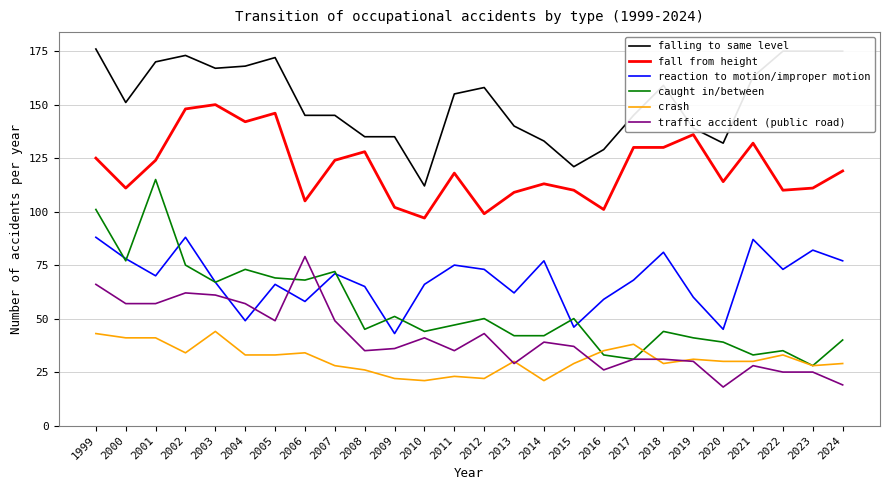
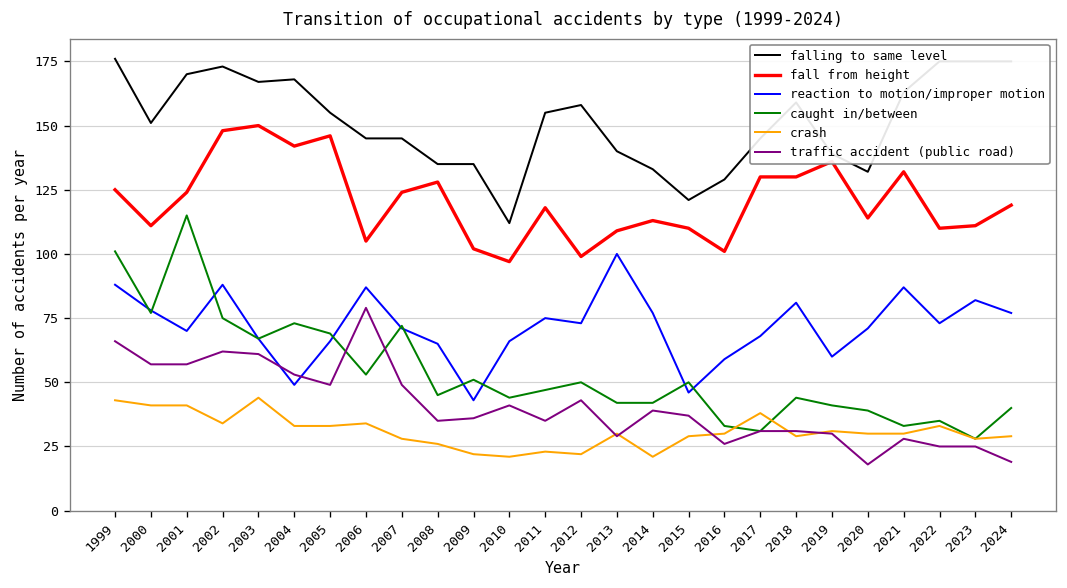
  {
    "falling to same level": {
      "1999": 176,
      "2000": 151,
      "2001": 170,
      "2002": 173,
      "2003": 167,
      "2004": 168,
-     "2005": 172,
+     "2005": 155,
      "2006": 145,
      "2007": 145,
      "2008": 135,
      "2009": 135,
      "2010": 112,
      "2011": 155,
      "2012": 158,
      "2013": 140,
      "2014": 133,
      "2015": 121,
      "2016": 129,
      "2020": 132
    },
    "fall from height": {
      "1999": 125,
      "2000": 111,
      "2001": 124,
      "2002": 148,
      "2003": 150,
      "2004": 142,
      "2005": 146,
      "2006": 105,
      "2007": 124,
      "2008": 128,
      "2009": 102,
      "2010": 97,
      "2011": 118,
      "2012": 99,
      "2013": 109,
      "2014": 113,
      "2015": 110,
      "2016": 101,
      "2017": 130,
      "2018": 130,
      "2019": 136,
      "2020": 114,
      "2021": 132,
      "2022": 110,
      "2023": 111,
      "2024": 119
    },
    "reaction to motion/improper motion": {
      "1999": 88,
      "2001": 70,
      "2002": 88,
      "2004": 49,
      "2005": 66,
-     "2006": 58,
+     "2006": 87,
      "2008": 65,
      "2009": 43,
      "2010": 66,
      "2011": 75,
      "2012": 73,
-     "2013": 62,
+     "2013": 100,
      "2014": 77,
      "2015": 46,
      "2016": 59,
      "2017": 68,
      "2018": 81,
      "2019": 60,
-     "2020": 45,
+     "2020": 71,
      "2021": 87,
      "2022": 73,
      "2023": 82,
      "2024": 77
    },
    "caught in/between": {
      "1999": 101,
      "2001": 115,
      "2002": 75,
      "2004": 73,
      "2005": 69,
-     "2006": 68,
+     "2006": 53,
      "2008": 45,
      "2009": 51,
      "2010": 44,
      "2011": 47,
      "2012": 50,
      "2013": 42,
      "2014": 42,
      "2015": 50,
      "2016": 33,
      "2018": 44,
      "2019": 41,
      "2020": 39,
      "2021": 33,
      "2022": 35,
      "2024": 40
    },
    "crash": {
      "1999": 43,
      "2000": 41,
      "2001": 41,
      "2002": 34,
      "2003": 44,
      "2004": 33,
      "2005": 33,
      "2006": 34,
      "2007": 28,
      "2008": 26,
      "2009": 22,
      "2010": 21,
      "2011": 23,
      "2012": 22,
      "2014": 21,
      "2015": 29,
-     "2016": 35,
+     "2016": 30,
      "2017": 38,
      "2018": 29,
      "2020": 30,
      "2021": 30,
      "2022": 33,
      "2024": 29
    },
    "traffic accident (public road)": {
      "1999": 66,
      "2000": 57,
      "2001": 57,
      "2002": 62,
      "2003": 61,
-     "2004": 57,
+     "2004": 53,
      "2005": 49,
      "2006": 79,
      "2007": 49,
      "2008": 35,
      "2009": 36,
      "2010": 41,
      "2011": 35,
      "2012": 43,
      "2014": 39,
      "2015": 37,
      "2016": 26,
      "2018": 31,
      "2020": 18,
      "2021": 28,
      "2022": 25,
      "2023": 25,
      "2024": 19
    }
  }
